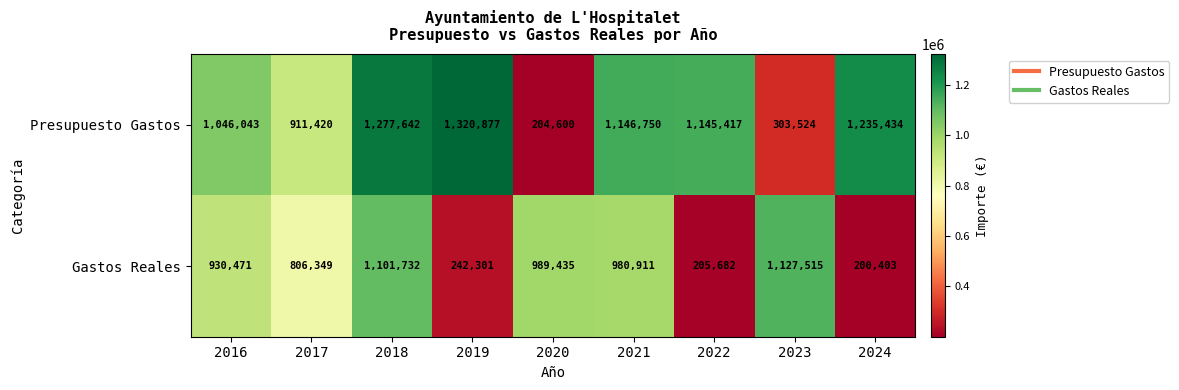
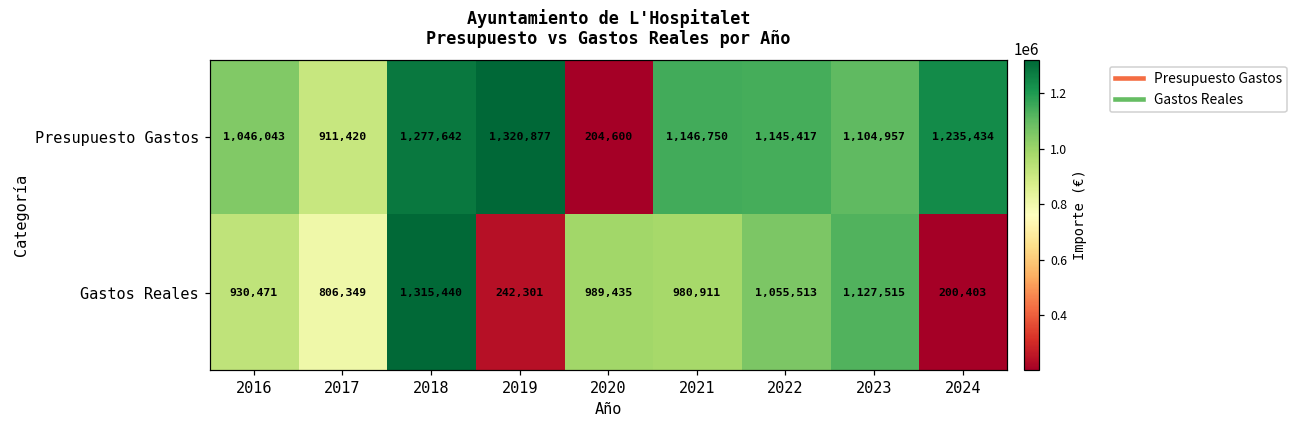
  {
    "Presupuesto Gastos": {
      "2016": "1,046,043",
      "2017": "911,420",
      "2018": "1,277,642",
      "2019": "1,320,877",
      "2020": "204,600",
      "2021": "1,146,750",
      "2022": "1,145,417",
-     "2023": "303,524",
+     "2023": "1,104,957",
      "2024": "1,235,434"
    },
    "Gastos Reales": {
      "2016": "930,471",
      "2017": "806,349",
-     "2018": "1,101,732",
+     "2018": "1,315,440",
      "2019": "242,301",
      "2020": "989,435",
      "2021": "980,911",
-     "2022": "205,682",
+     "2022": "1,055,513",
      "2023": "1,127,515",
      "2024": "200,403"
    }
  }
